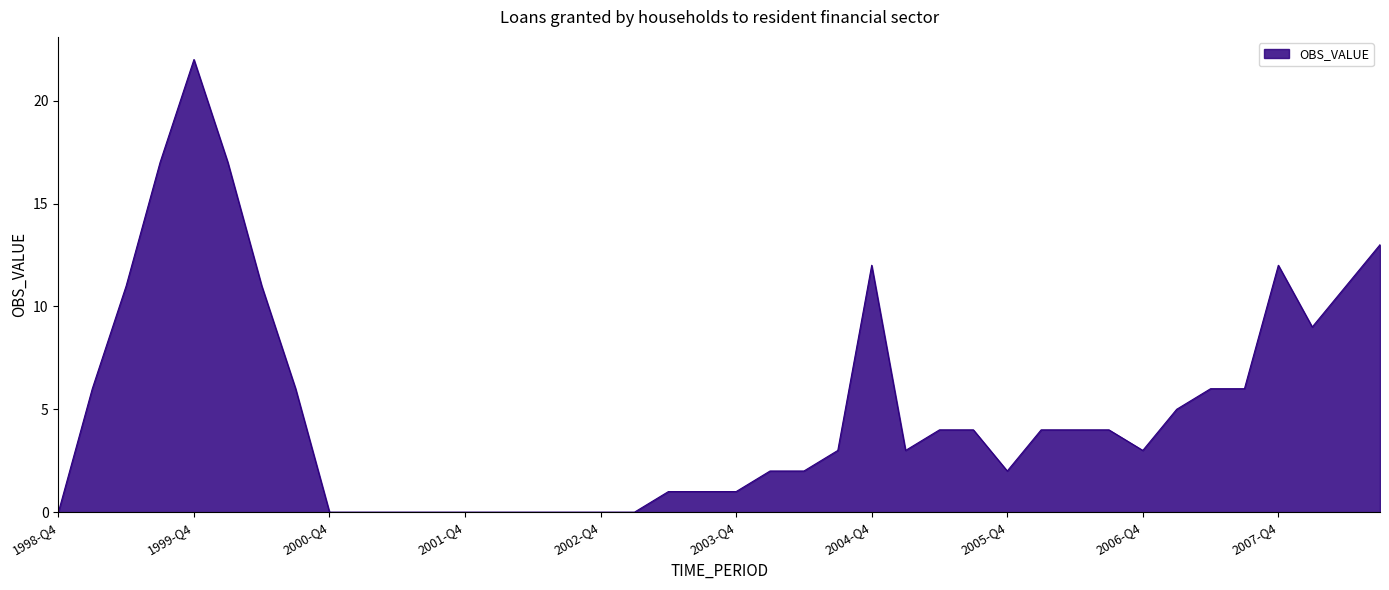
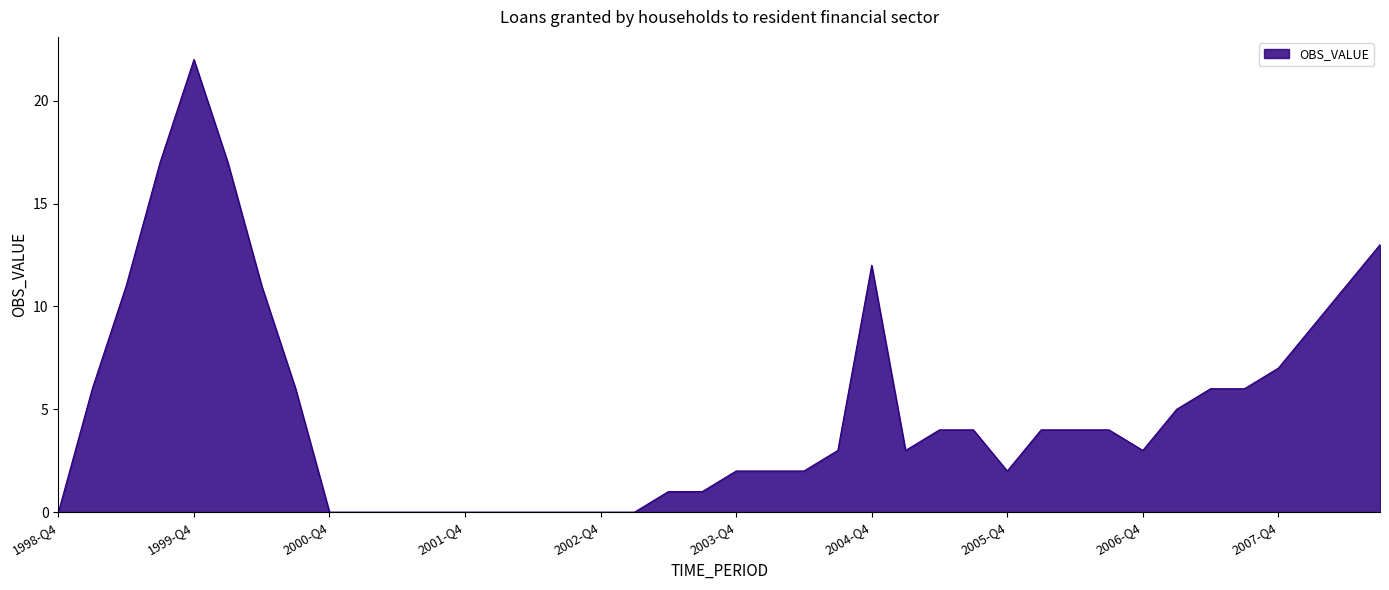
  {
    "1998-Q4": 0,
    "1999-Q4": 22,
    "2000-Q4": 0,
    "2001-Q4": 0,
    "2002-Q4": 0,
-   "2003-Q4": 1,
+   "2003-Q4": 2,
    "2004-Q4": 12,
    "2005-Q4": 2,
    "2006-Q4": 3,
-   "2007-Q4": 12
+   "2007-Q4": 7
  }
